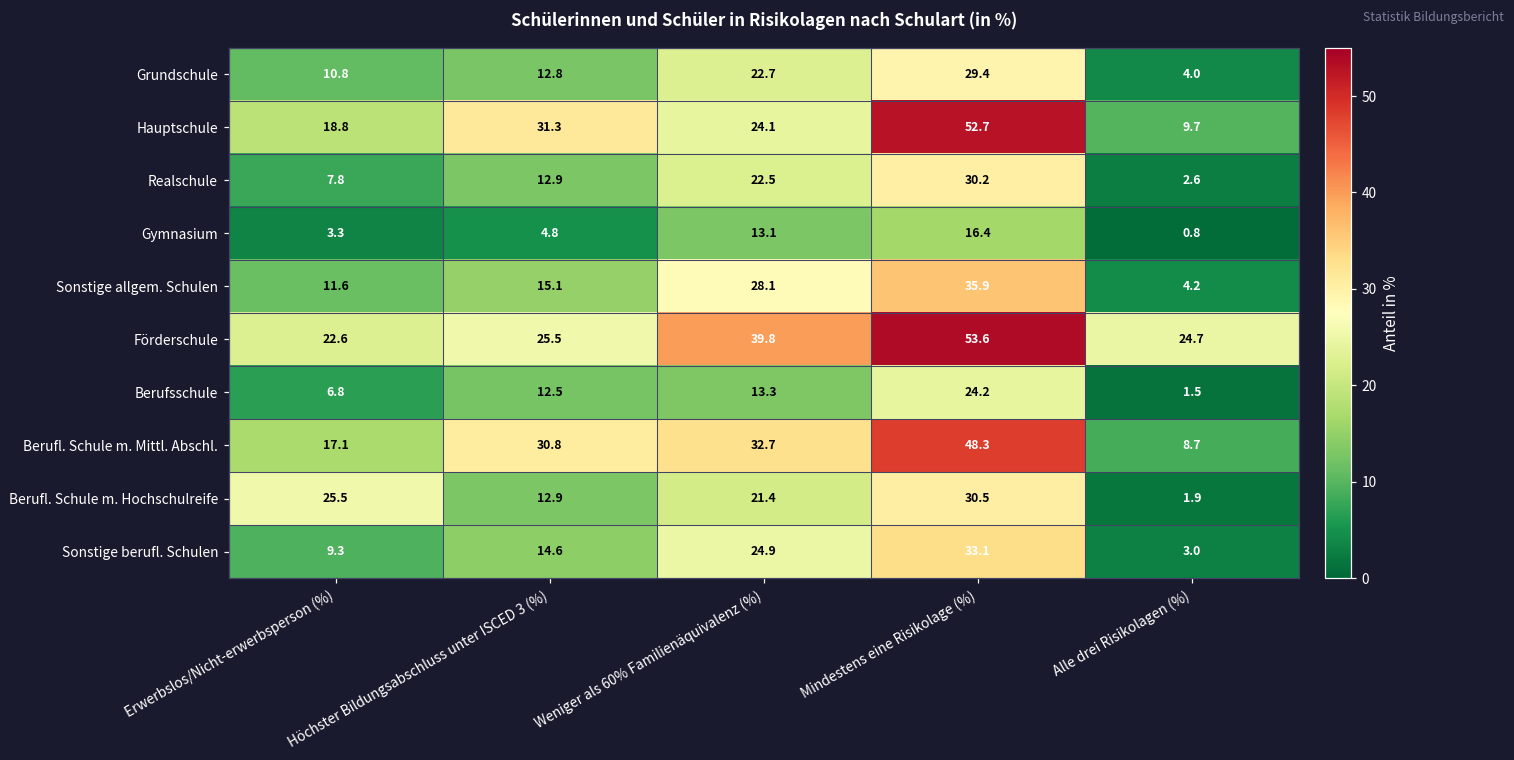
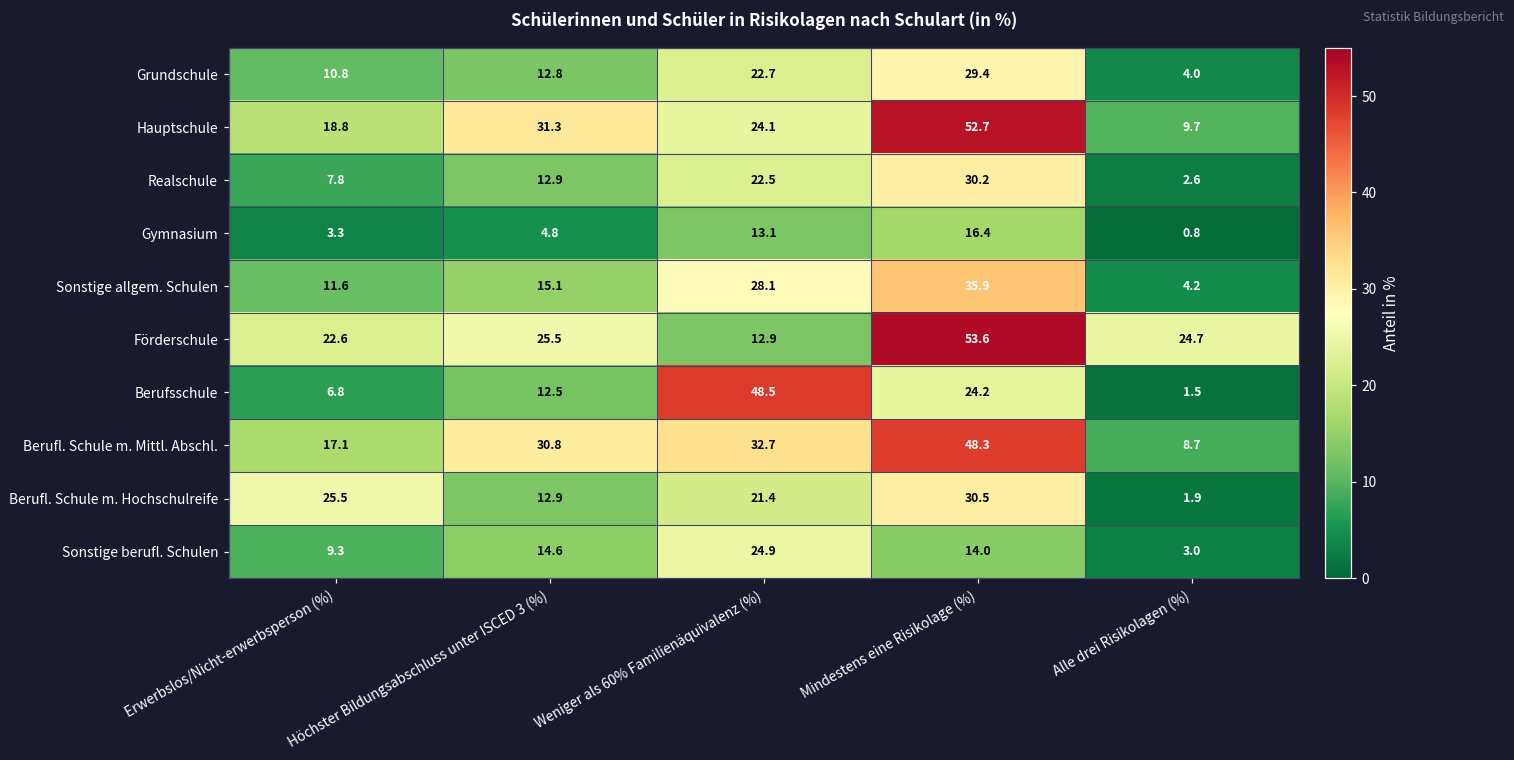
  {
    "Grundschule": {
      "Erwerbslos/Nicht-erwerbsperson (%)": 10.8,
      "Höchster Bildungsabschluss unter ISCED 3 (%)": 12.8,
      "Weniger als 60% Familienäquivalenz (%)": 22.7,
      "Mindestens eine Risikolage (%)": 29.4,
      "Alle drei Risikolagen (%)": 4.0
    },
    "Hauptschule": {
      "Erwerbslos/Nicht-erwerbsperson (%)": 18.8,
      "Höchster Bildungsabschluss unter ISCED 3 (%)": 31.3,
      "Weniger als 60% Familienäquivalenz (%)": 24.1,
      "Mindestens eine Risikolage (%)": 52.7,
      "Alle drei Risikolagen (%)": 9.7
    },
    "Realschule": {
      "Erwerbslos/Nicht-erwerbsperson (%)": 7.8,
      "Höchster Bildungsabschluss unter ISCED 3 (%)": 12.9,
      "Weniger als 60% Familienäquivalenz (%)": 22.5,
      "Mindestens eine Risikolage (%)": 30.2,
      "Alle drei Risikolagen (%)": 2.6
    },
    "Gymnasium": {
      "Erwerbslos/Nicht-erwerbsperson (%)": 3.3,
      "Höchster Bildungsabschluss unter ISCED 3 (%)": 4.8,
      "Weniger als 60% Familienäquivalenz (%)": 13.1,
      "Mindestens eine Risikolage (%)": 16.4,
      "Alle drei Risikolagen (%)": 0.8
    },
    "Sonstige allgem. Schulen": {
      "Erwerbslos/Nicht-erwerbsperson (%)": 11.6,
      "Höchster Bildungsabschluss unter ISCED 3 (%)": 15.1,
      "Weniger als 60% Familienäquivalenz (%)": 28.1,
      "Mindestens eine Risikolage (%)": 35.9,
      "Alle drei Risikolagen (%)": 4.2
    },
    "Förderschule": {
      "Erwerbslos/Nicht-erwerbsperson (%)": 22.6,
      "Höchster Bildungsabschluss unter ISCED 3 (%)": 25.5,
-     "Weniger als 60% Familienäquivalenz (%)": 39.8,
+     "Weniger als 60% Familienäquivalenz (%)": 12.9,
      "Mindestens eine Risikolage (%)": 53.6,
      "Alle drei Risikolagen (%)": 24.7
    },
    "Berufsschule": {
      "Erwerbslos/Nicht-erwerbsperson (%)": 6.8,
      "Höchster Bildungsabschluss unter ISCED 3 (%)": 12.5,
-     "Weniger als 60% Familienäquivalenz (%)": 13.3,
+     "Weniger als 60% Familienäquivalenz (%)": 48.5,
      "Mindestens eine Risikolage (%)": 24.2,
      "Alle drei Risikolagen (%)": 1.5
    },
    "Berufl. Schule m. Mittl. Abschl.": {
      "Erwerbslos/Nicht-erwerbsperson (%)": 17.1,
      "Höchster Bildungsabschluss unter ISCED 3 (%)": 30.8,
      "Weniger als 60% Familienäquivalenz (%)": 32.7,
      "Mindestens eine Risikolage (%)": 48.3,
      "Alle drei Risikolagen (%)": 8.7
    },
    "Berufl. Schule m. Hochschulreife": {
      "Erwerbslos/Nicht-erwerbsperson (%)": 25.5,
      "Höchster Bildungsabschluss unter ISCED 3 (%)": 12.9,
      "Weniger als 60% Familienäquivalenz (%)": 21.4,
      "Mindestens eine Risikolage (%)": 30.5,
      "Alle drei Risikolagen (%)": 1.9
    },
    "Sonstige berufl. Schulen": {
      "Erwerbslos/Nicht-erwerbsperson (%)": 9.3,
      "Höchster Bildungsabschluss unter ISCED 3 (%)": 14.6,
      "Weniger als 60% Familienäquivalenz (%)": 24.9,
-     "Mindestens eine Risikolage (%)": 33.1,
+     "Mindestens eine Risikolage (%)": 14.0,
      "Alle drei Risikolagen (%)": 3.0
    }
  }
